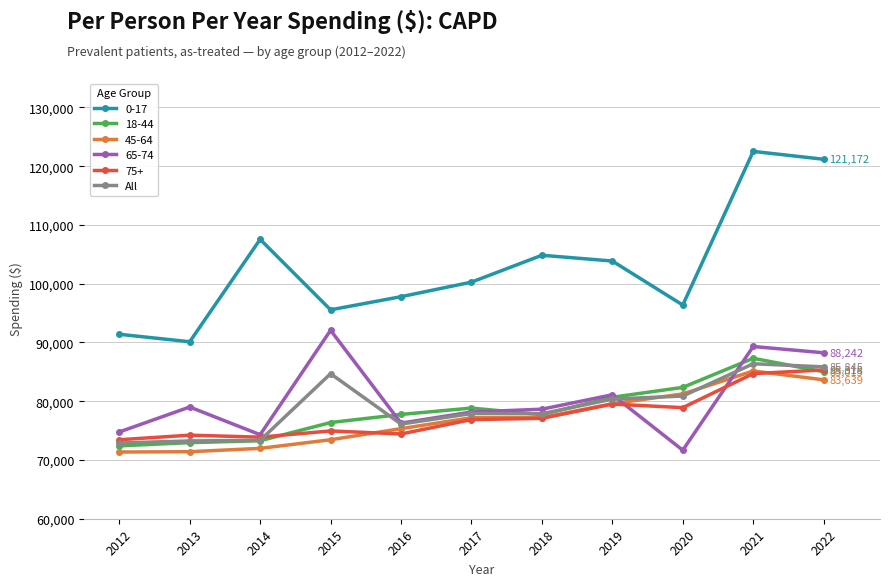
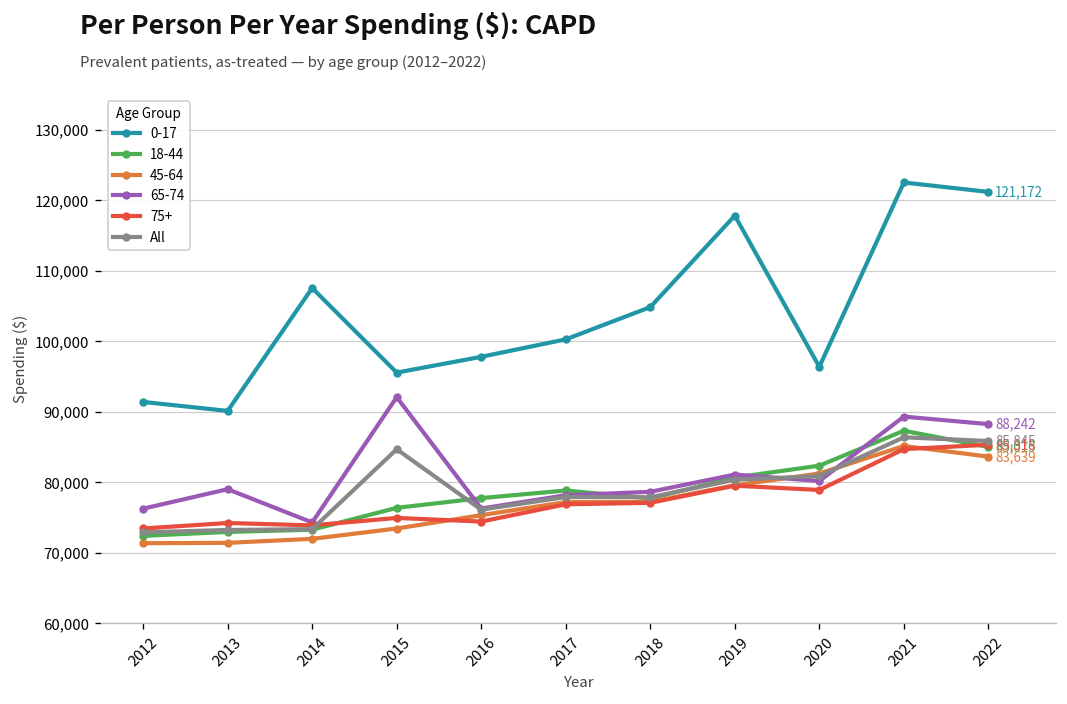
  {
    "0-17": {
      "2012": "91,000",
      "2013": "90,000",
      "2014": "108,000",
      "2015": "96,000",
      "2016": "98,000",
      "2017": "100,000",
      "2018": "105,000",
-     "2019": "104,000",
+     "2019": "118,000",
      "2020": "96,000",
      "2021": "123,000"
    },
    "18-44": {
      "2012": "72,000",
      "2015": "76,000",
      "2016": "78,000",
      "2017": "79,000",
      "2020": "82,000",
      "2021": "87,000"
    },
    "65-74": {
-     "2012": "75,000",
+     "2012": "76,000",
      "2013": "79,000",
      "2015": "92,000",
      "2018": "79,000",
-     "2020": "72,000",
+     "2020": "80,000",
      "2021": "89,000"
    },
    "All": {
      "2012": "73,000",
      "2015": "85,000",
      "2021": "86,000"
    }
  }
